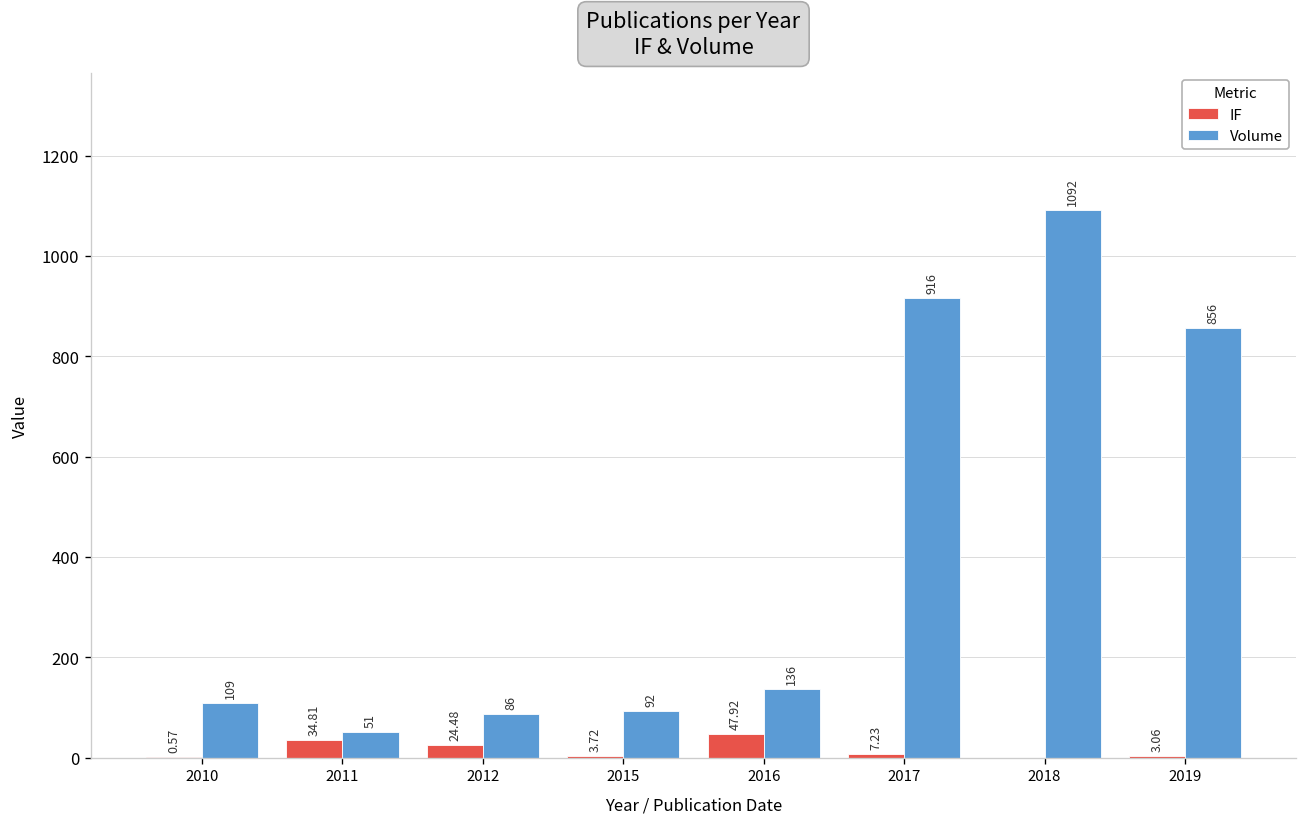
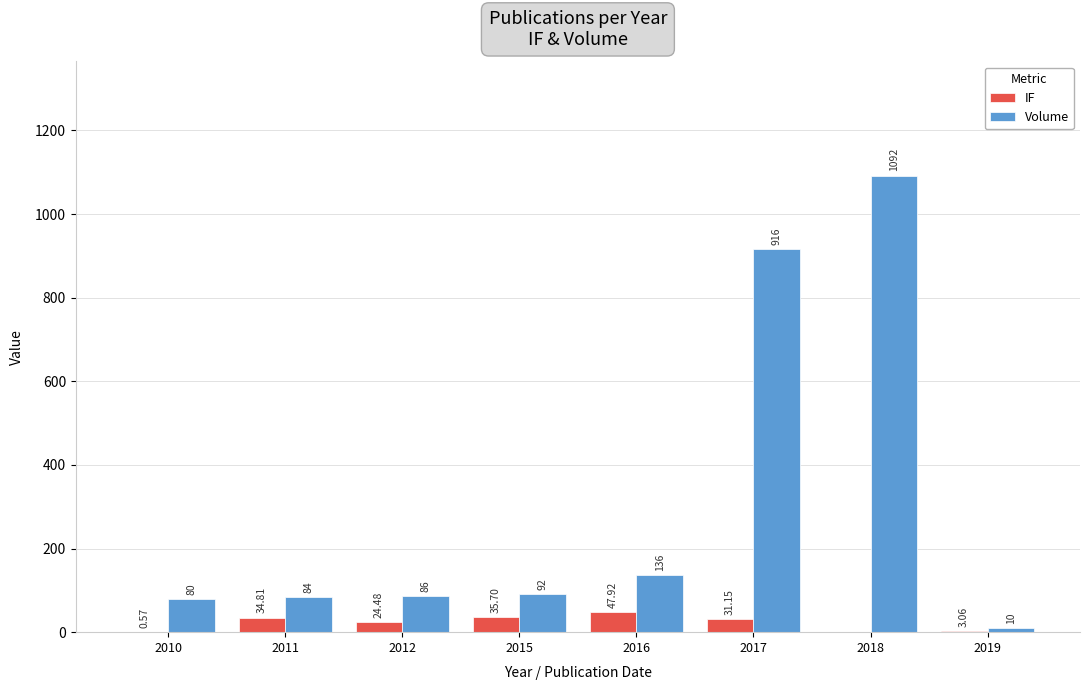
  {
    "IF": {
      "2010": 0.57,
      "2011": 34.81,
      "2012": 24.48,
-     "2015": 3.72,
+     "2015": 35.70,
      "2016": 47.92,
-     "2017": 7.23,
+     "2017": 31.15,
      "2019": 3.06
    },
    "Volume": {
-     "2010": 109,
-     "2011": 51,
+     "2010": 80,
+     "2011": 84,
      "2012": 86,
      "2015": 92,
      "2016": 136,
      "2017": 916,
      "2018": 1092,
-     "2019": 856
+     "2019": 10
    }
  }
